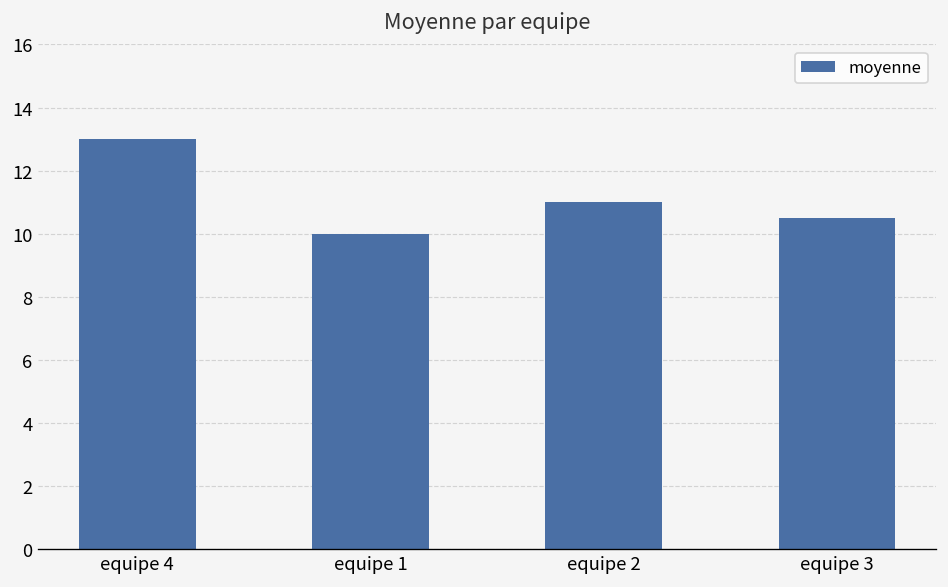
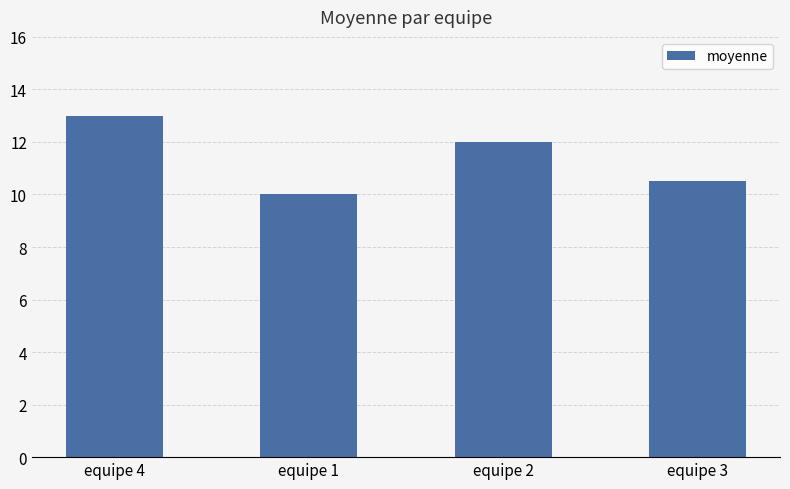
  {
    "equipe 4": 13,
    "equipe 1": 10,
-   "equipe 2": 11,
+   "equipe 2": 12,
    "equipe 3": 10.5
  }
